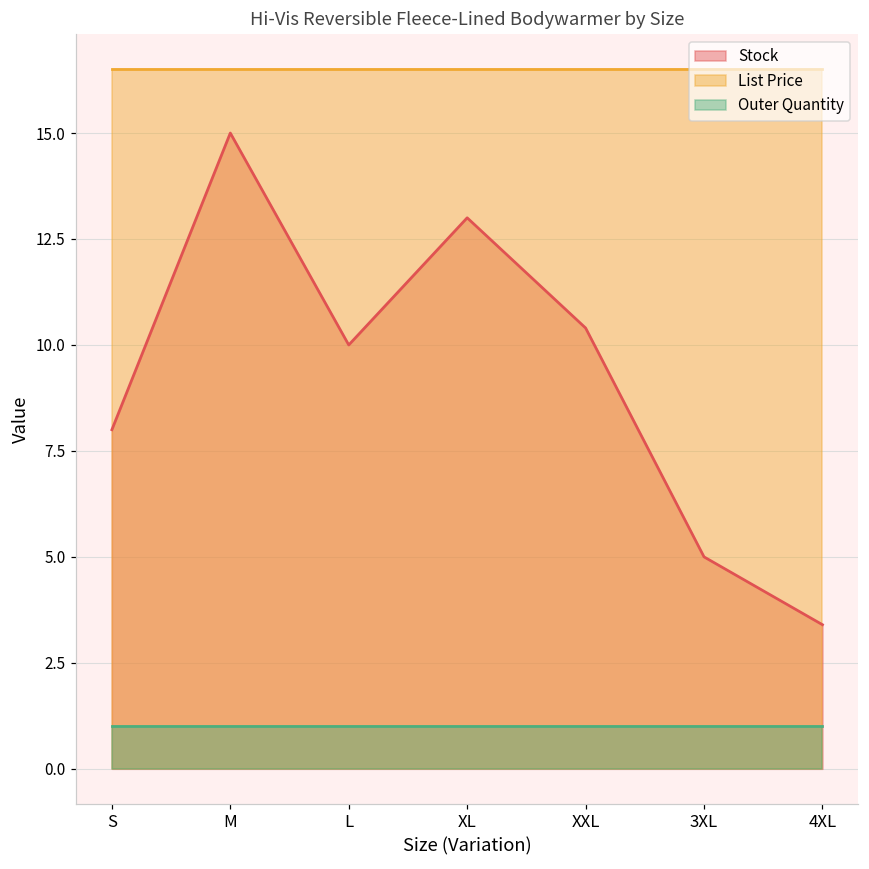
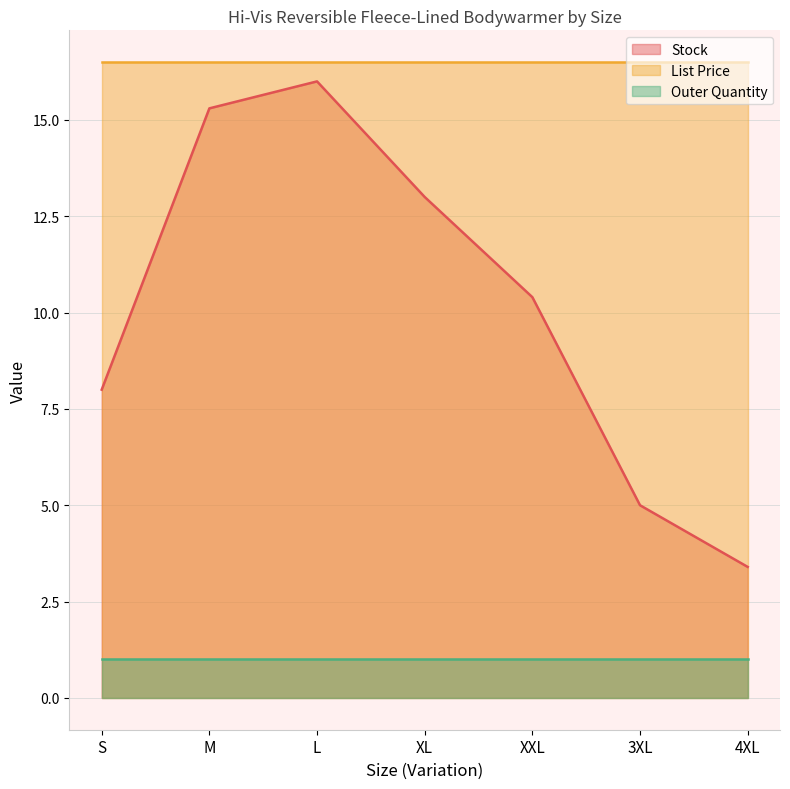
  {
    "Stock": {
      "S": 8.0,
-     "M": 15.0,
-     "L": 10,
+     "M": 15.3,
+     "L": 16,
      "XL": 13.0,
      "XXL": 10.4,
      "3XL": 5.0,
      "4XL": 3.4
    },
    "List Price": {
      "S": 16.5,
      "M": 16.5,
      "L": 16.5,
      "XL": 16.5,
      "XXL": 16.5
    },
    "Outer Quantity": {
      "S": 1.0,
      "M": 1.0,
      "L": 1.0,
      "XL": 1.0,
      "XXL": 1.0,
      "3XL": 1.0,
      "4XL": 1.0
    }
  }
